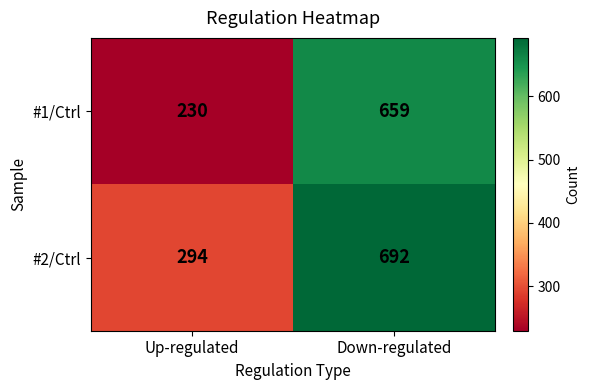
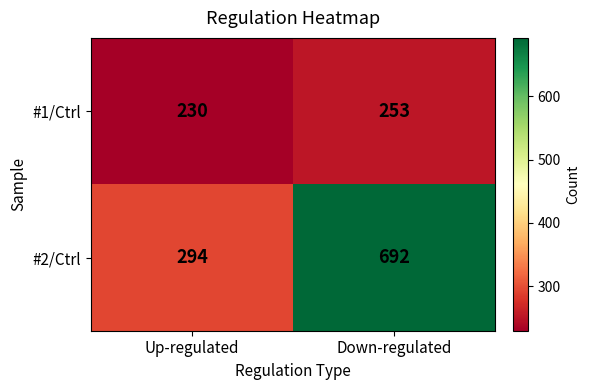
  {
    "#1/Ctrl": {
      "Up-regulated": 230,
-     "Down-regulated": 659
+     "Down-regulated": 253
    },
    "#2/Ctrl": {
      "Up-regulated": 294,
      "Down-regulated": 692
    }
  }
